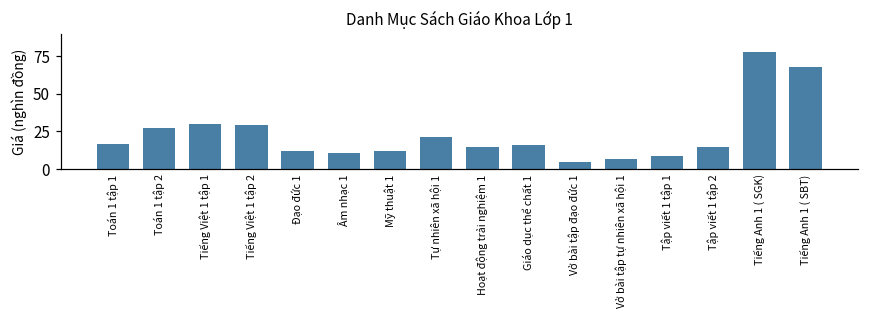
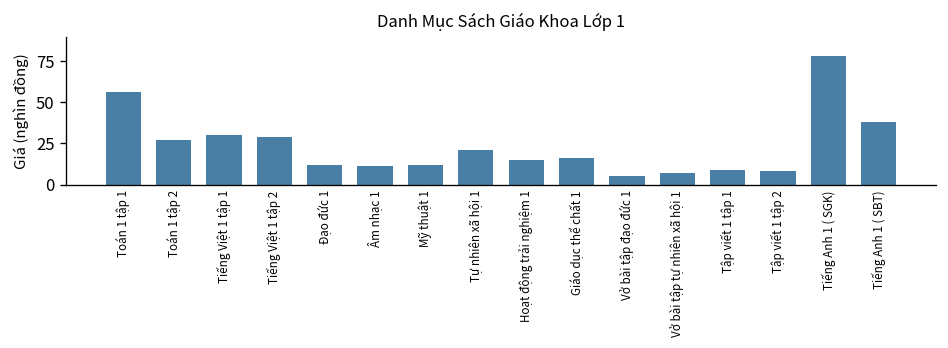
  {
-   "Toán 1 tập 1": 17,
+   "Toán 1 tập 1": 56,
    "Toán 1 tập 2": 27,
    "Tiếng Việt 1 tập 1": 30,
    "Tiếng Việt 1 tập 2": 29,
    "Đạo đức 1": 12,
    "Âm nhạc 1": 11,
    "Mỹ thuật 1": 12,
    "Tự nhiên xã hội 1": 21,
    "Hoạt động trải nghiệm 1": 15,
    "Giáo dục thể chất 1": 16,
    "Vở bài tập đạo đức 1": 5,
    "Vở bài tập tự nhiên xã hội 1": 7,
    "Tập viết 1 tập 1": 9,
-   "Tập viết 1 tập 2": 15,
+   "Tập viết 1 tập 2": 8,
    "Tiếng Anh 1 ( SGK)": 78,
-   "Tiếng Anh 1 ( SBT)": 68
+   "Tiếng Anh 1 ( SBT)": 38
  }
